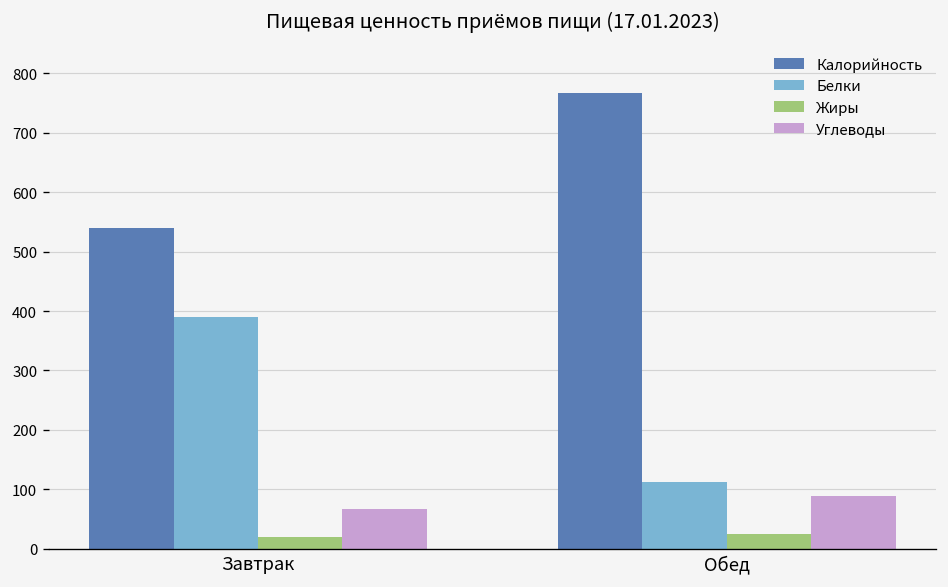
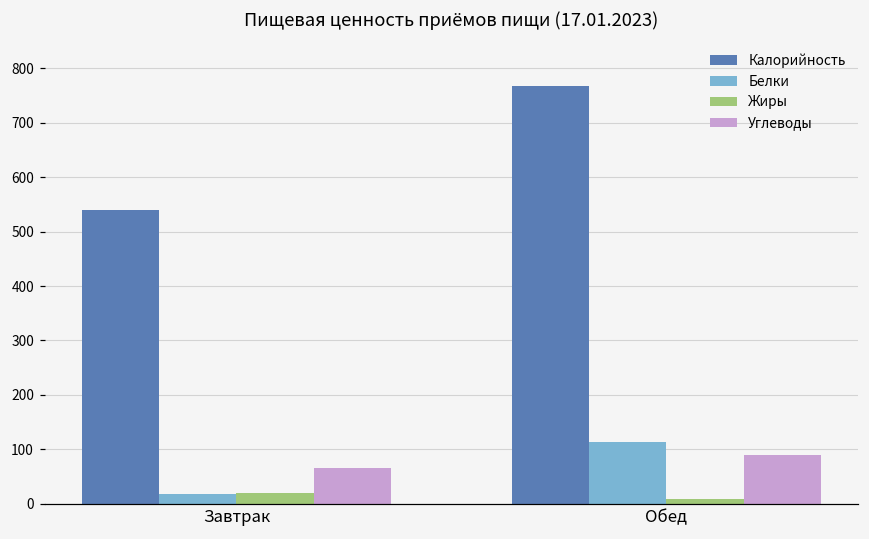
  {
    "Калорийность": {
      "Завтрак": 540,
      "Обед": 770
    },
    "Белки": {
-     "Завтрак": 390,
+     "Завтрак": 20,
      "Обед": 110
    },
    "Жиры": {
      "Завтрак": 20,
-     "Обед": 30
+     "Обед": 10
    },
    "Углеводы": {
      "Завтрак": 70,
      "Обед": 90
    }
  }
